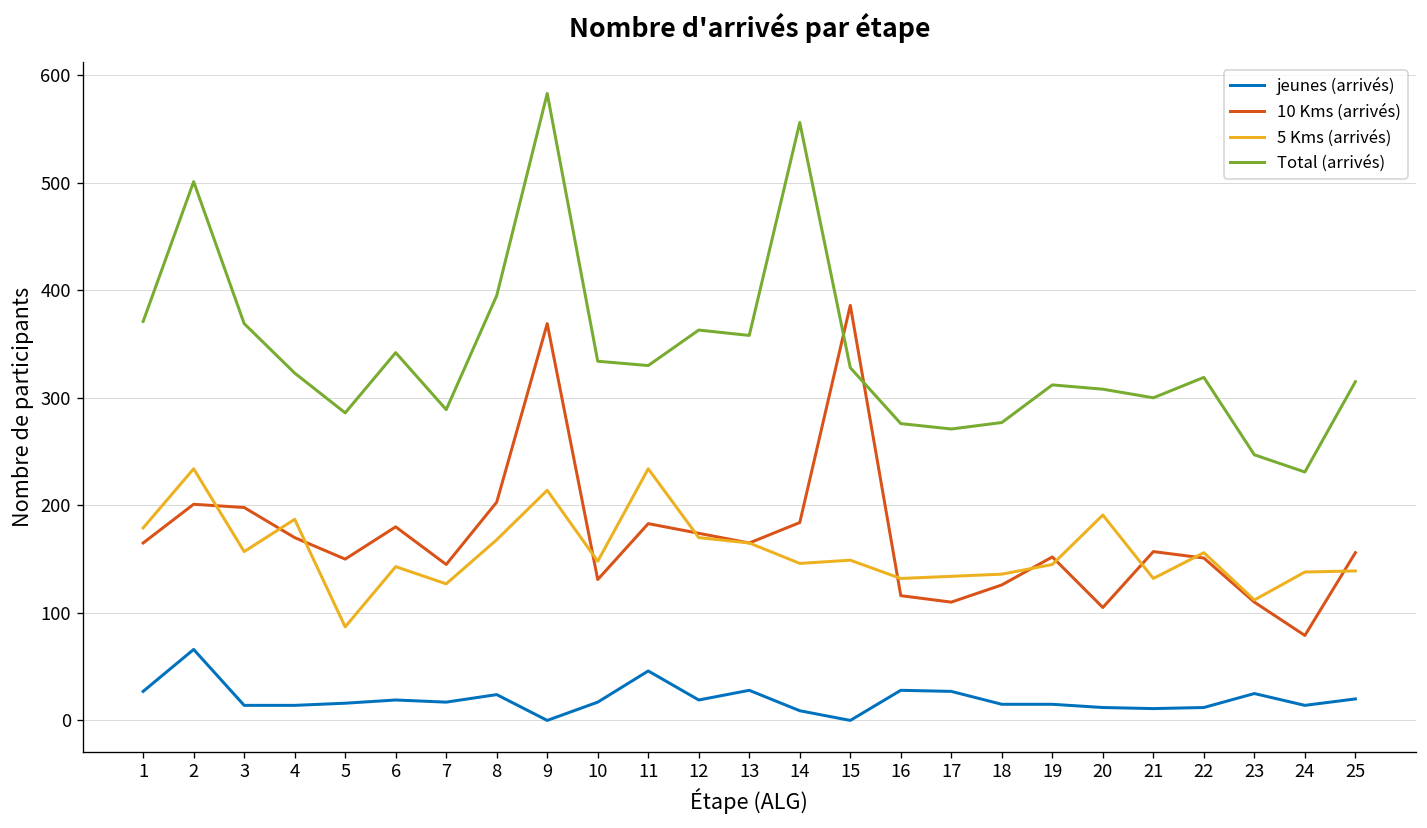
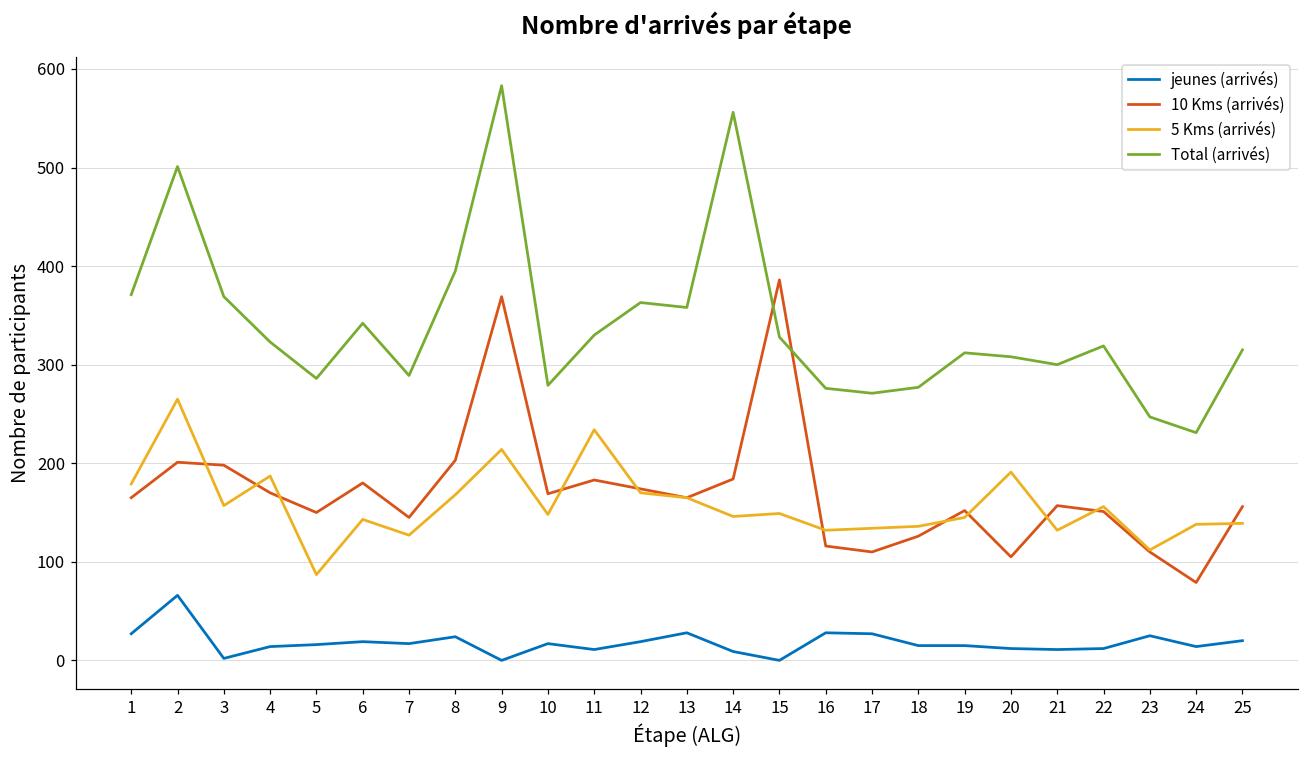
  {
    "jeunes (arrivés)": {
      "1": 30,
      "2": 70,
-     "3": 10,
+     "3": 0,
      "4": 10,
      "5": 20,
      "6": 20,
      "7": 20,
      "8": 20,
      "9": 0,
      "10": 20,
-     "11": 50,
+     "11": 10,
      "12": 20,
      "13": 30,
      "14": 10,
      "15": 0,
      "16": 30,
      "17": 30,
      "18": 20,
      "19": 20,
      "20": 10,
      "21": 10,
      "22": 10,
      "23": 30,
      "24": 10,
      "25": 20
    },
    "10 Kms (arrivés)": {
      "1": 170,
      "2": 200,
      "3": 200,
      "4": 170,
      "5": 150,
      "6": 180,
      "7": 150,
      "8": 200,
      "9": 370,
-     "10": 130,
+     "10": 170,
      "11": 180,
      "12": 170,
      "14": 180,
      "15": 390,
      "16": 120,
      "17": 110,
      "18": 130,
      "19": 150,
      "20": 110,
      "21": 160,
      "22": 150,
      "24": 80,
      "25": 160
    },
    "5 Kms (arrivés)": {
      "1": 180,
-     "2": 230,
+     "2": 270,
      "3": 160,
      "4": 190,
      "5": 90,
      "6": 140,
      "7": 130,
      "8": 170,
      "9": 210,
      "10": 150,
      "11": 230,
      "12": 170,
      "14": 150,
      "15": 150,
      "16": 130,
      "17": 130,
      "18": 140,
      "19": 150,
      "20": 190,
      "21": 130,
      "22": 160,
      "24": 140,
      "25": 140
    },
    "Total (arrivés)": {
      "1": 370,
      "2": 500,
      "3": 370,
      "4": 320,
      "5": 290,
      "6": 340,
      "7": 290,
      "8": 400,
      "9": 580,
-     "10": 330,
+     "10": 280,
      "11": 330,
      "12": 360,
      "13": 360,
      "14": 560,
      "15": 330,
      "16": 280,
      "17": 270,
      "18": 280,
      "19": 310,
      "20": 310,
      "21": 300,
      "22": 320,
      "23": 250,
      "24": 230,
      "25": 320
    }
  }
